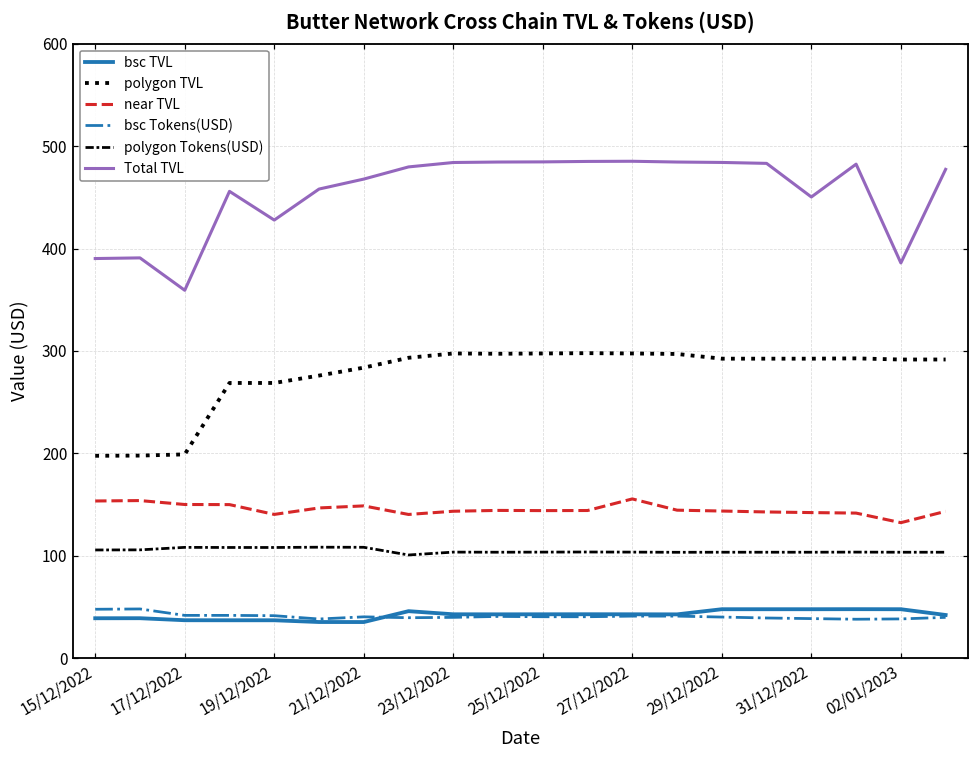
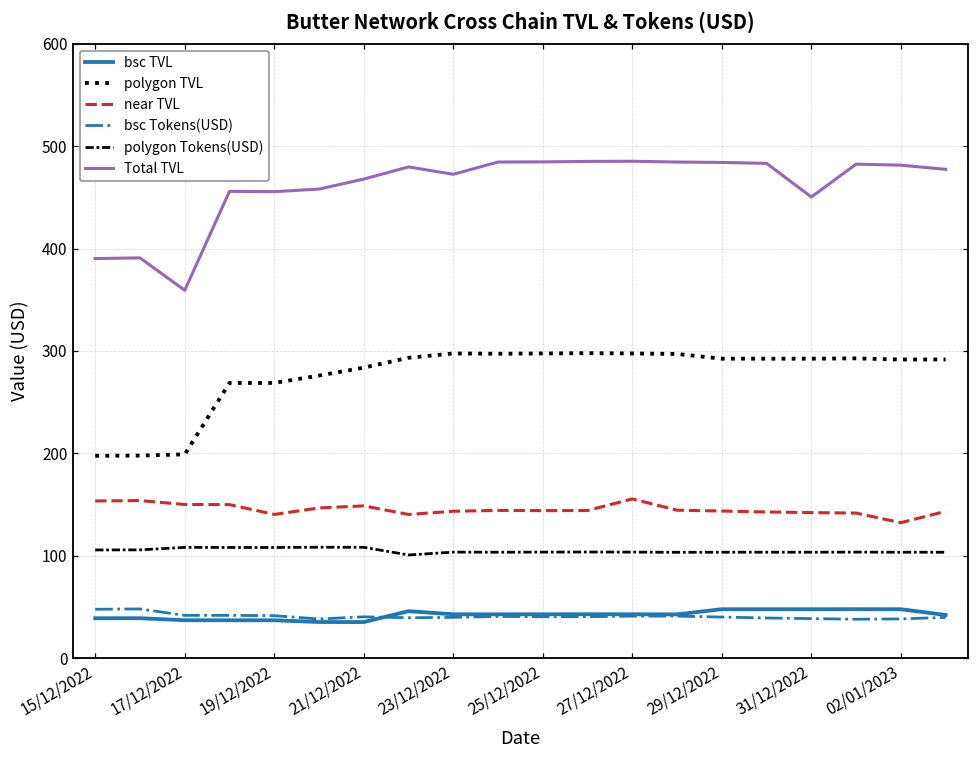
  {
    "near TVL": {
      "15/12/2022": 150,
      "17/12/2022": 150,
      "19/12/2022": 140,
      "21/12/2022": 150,
      "23/12/2022": 140,
      "25/12/2022": 140,
      "27/12/2022": 160,
      "29/12/2022": 140,
      "31/12/2022": 140,
      "02/01/2023": 130
    },
    "Total TVL": {
      "15/12/2022": 390,
      "17/12/2022": 360,
-     "19/12/2022": 430,
+     "19/12/2022": 460,
      "21/12/2022": 470,
-     "23/12/2022": 480,
+     "23/12/2022": 470,
      "25/12/2022": 480,
      "27/12/2022": 490,
      "29/12/2022": 480,
      "31/12/2022": 450,
-     "02/01/2023": 390
+     "02/01/2023": 480
    }
  }
